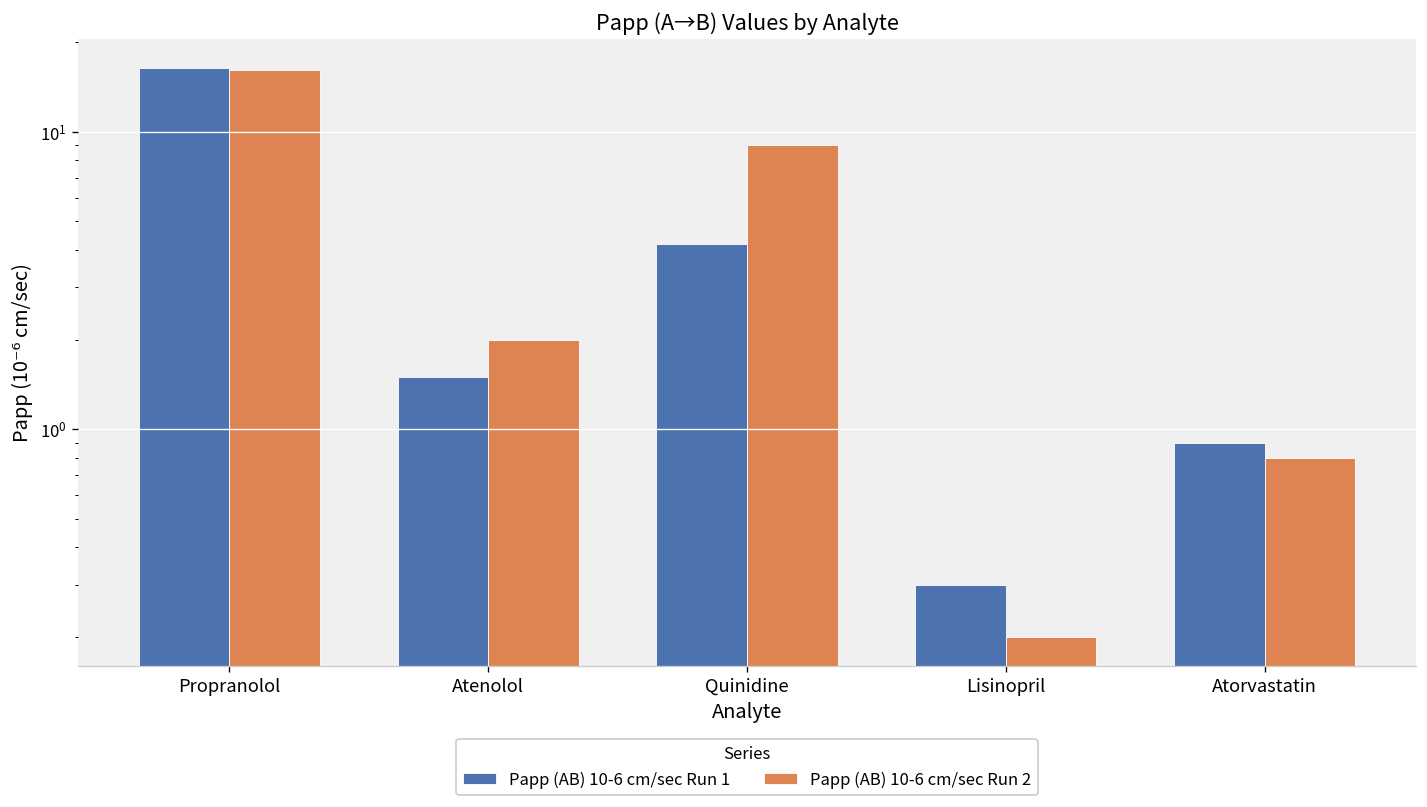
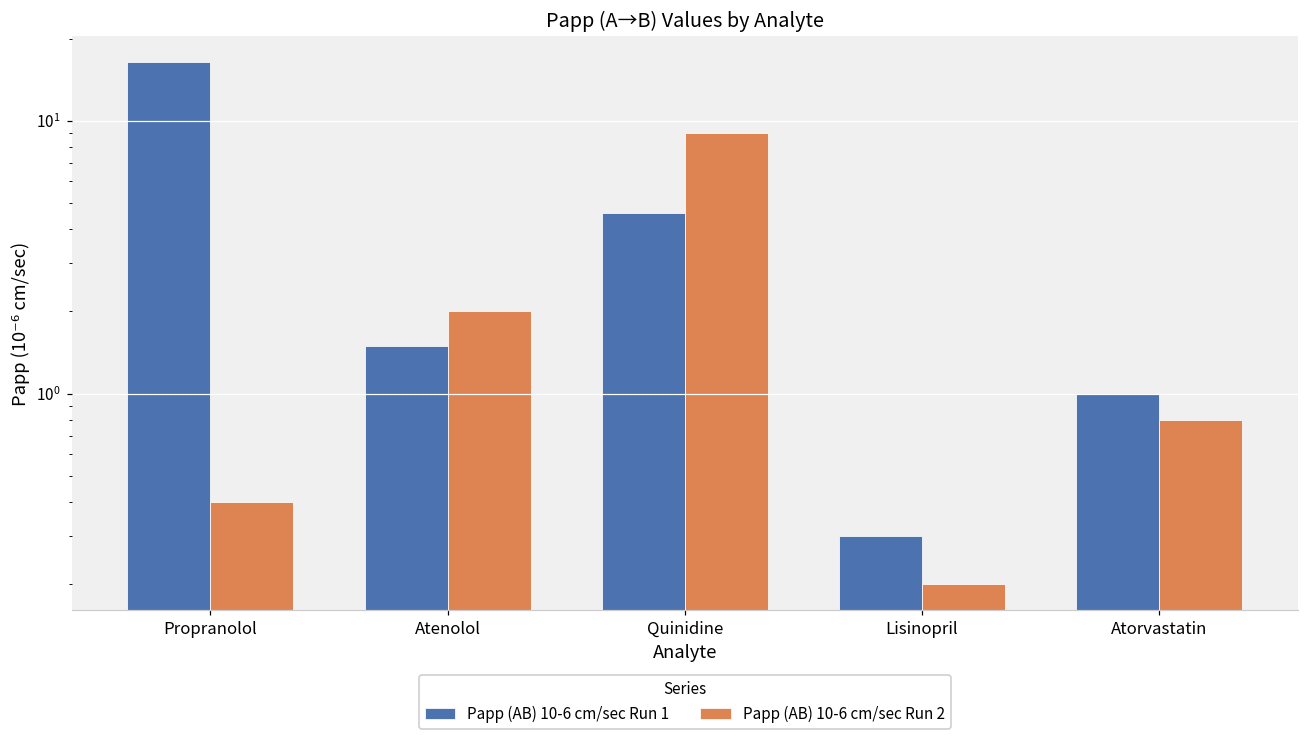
  {
    "Papp (AB) 10-6 cm/sec Run 1": {
      "Propranolol": 16,
      "Atenolol": 1.5,
-     "Quinidine": 4.2,
+     "Quinidine": 4.6,
      "Lisinopril": 0.3,
-     "Atorvastatin": 0.9
+     "Atorvastatin": 1.0
    },
    "Papp (AB) 10-6 cm/sec Run 2": {
-     "Propranolol": 16,
+     "Propranolol": 0.4,
      "Atenolol": 2.0,
      "Quinidine": 9.0,
      "Lisinopril": 0.2,
      "Atorvastatin": 0.8
    }
  }
